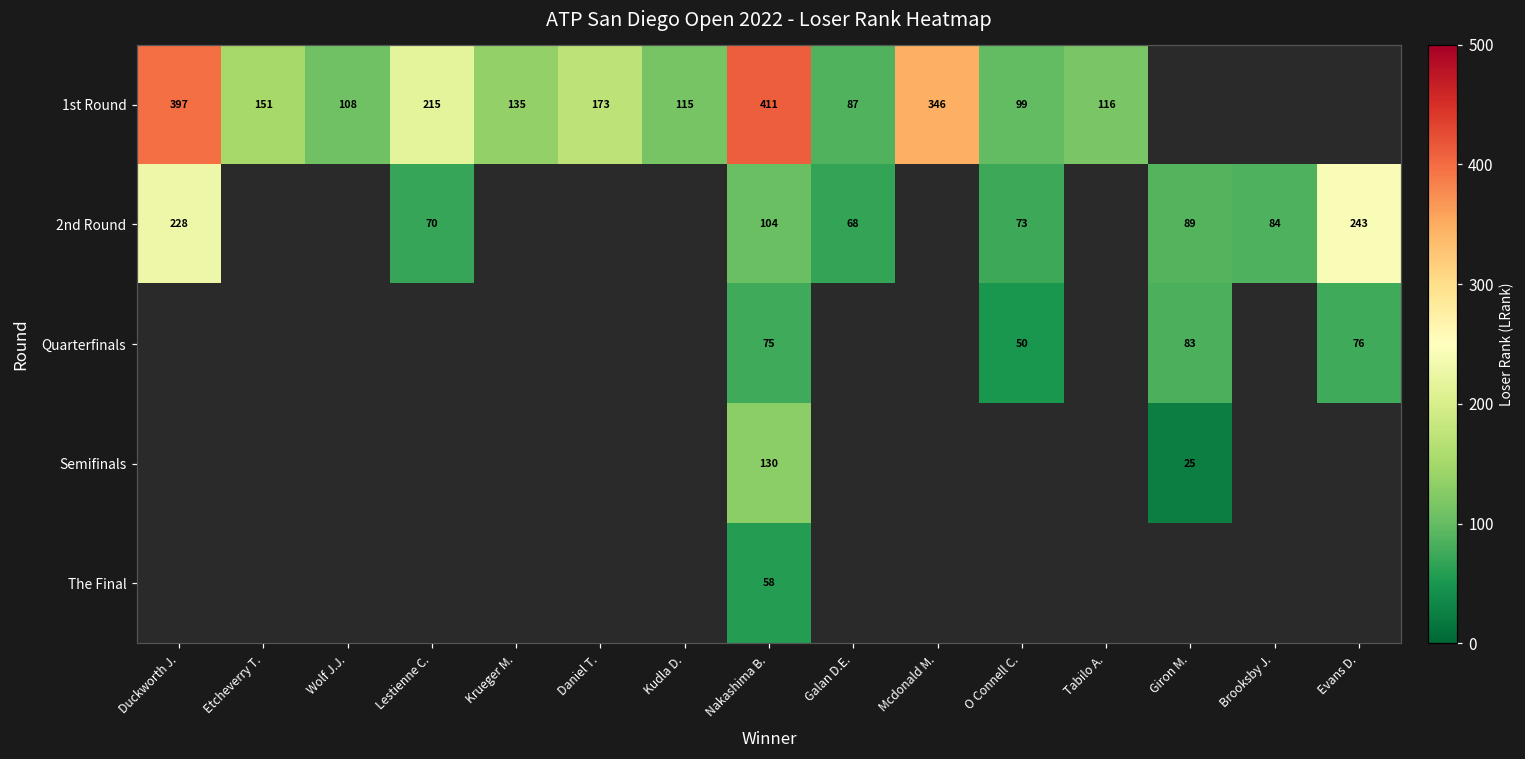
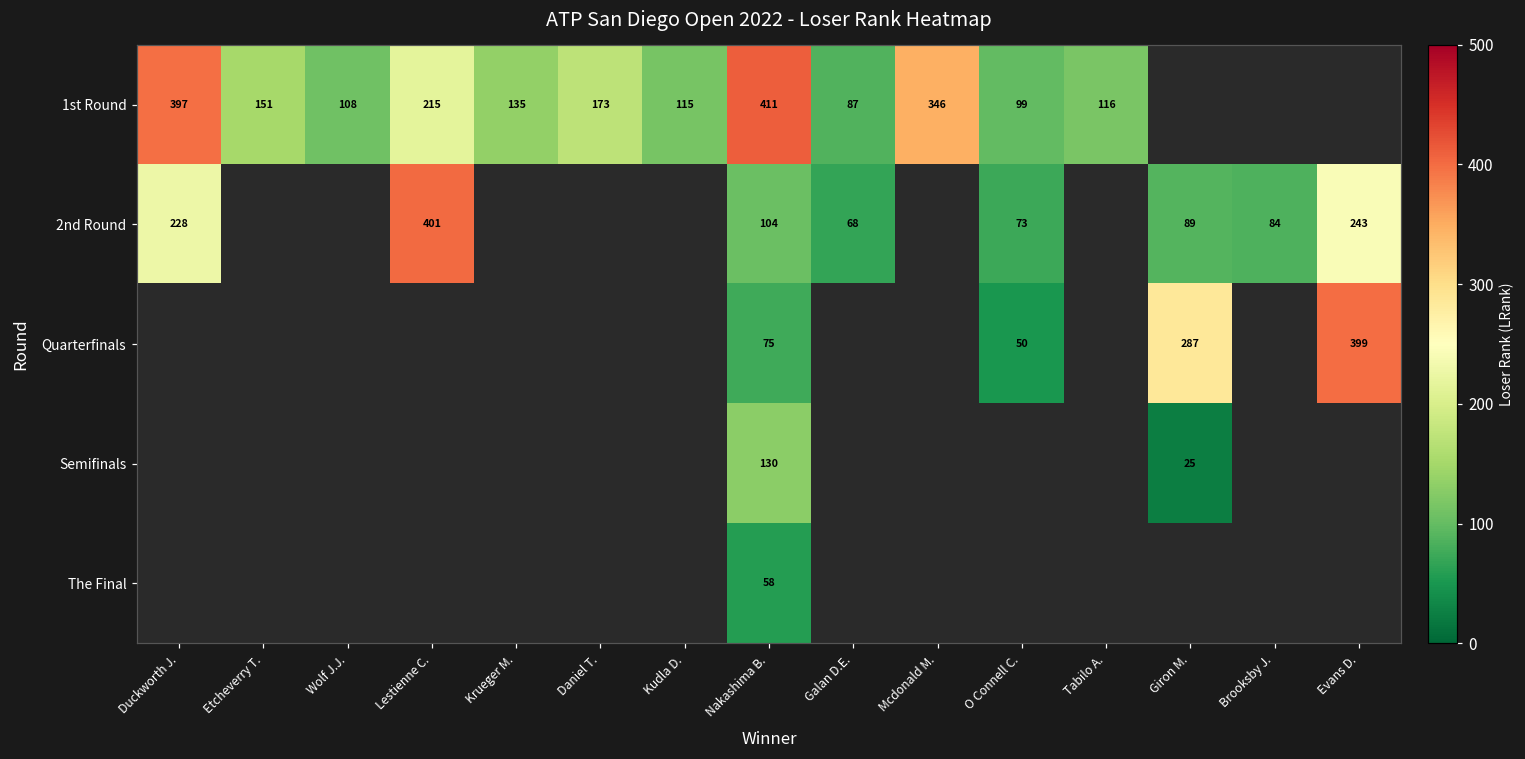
  {
    "1st Round": {
      "Duckworth J.": 397,
      "Etcheverry T.": 151,
      "Wolf J.J.": 108,
      "Lestienne C.": 215,
      "Krueger M.": 135,
      "Daniel T.": 173,
      "Kudla D.": 115,
      "Nakashima B.": 411,
      "Galan D.E.": 87,
      "Mcdonald M.": 346,
      "O Connell C.": 99,
      "Tabilo A.": 116
    },
    "2nd Round": {
      "Duckworth J.": 228,
-     "Lestienne C.": 70,
+     "Lestienne C.": 401,
      "Nakashima B.": 104,
      "Galan D.E.": 68,
      "O Connell C.": 73,
      "Giron M.": 89,
      "Brooksby J.": 84,
      "Evans D.": 243
    },
    "Quarterfinals": {
      "Nakashima B.": 75,
      "O Connell C.": 50,
-     "Giron M.": 83,
-     "Evans D.": 76
+     "Giron M.": 287,
+     "Evans D.": 399
    },
    "Semifinals": {
      "Nakashima B.": 130,
      "Giron M.": 25
    },
    "The Final": {
      "Nakashima B.": 58
    }
  }
